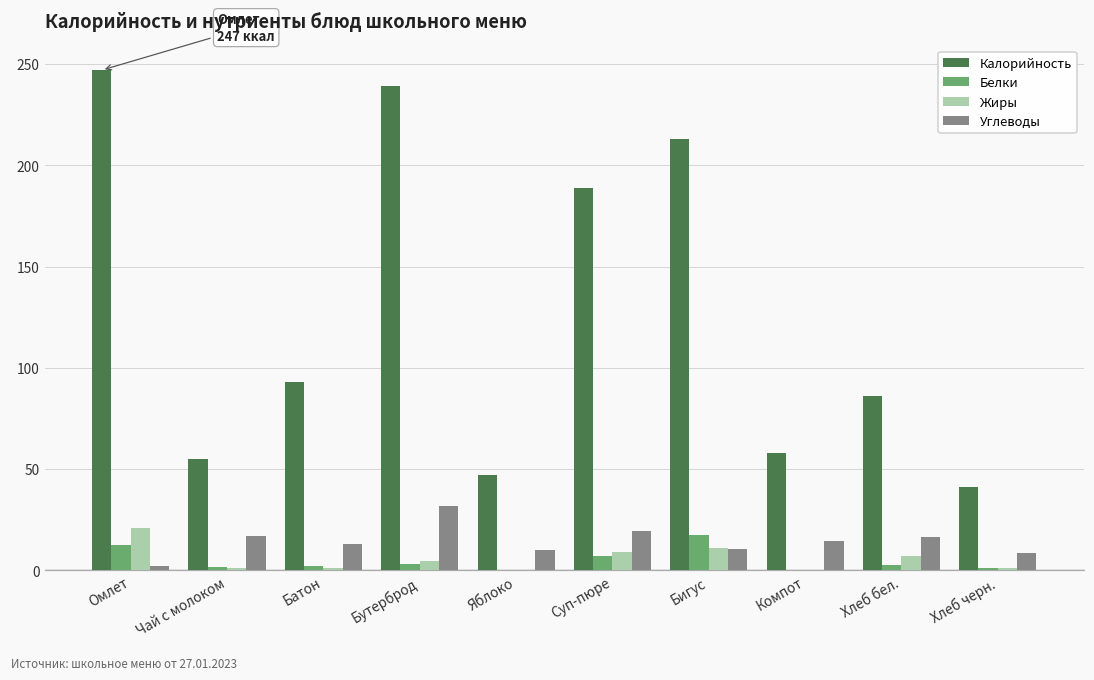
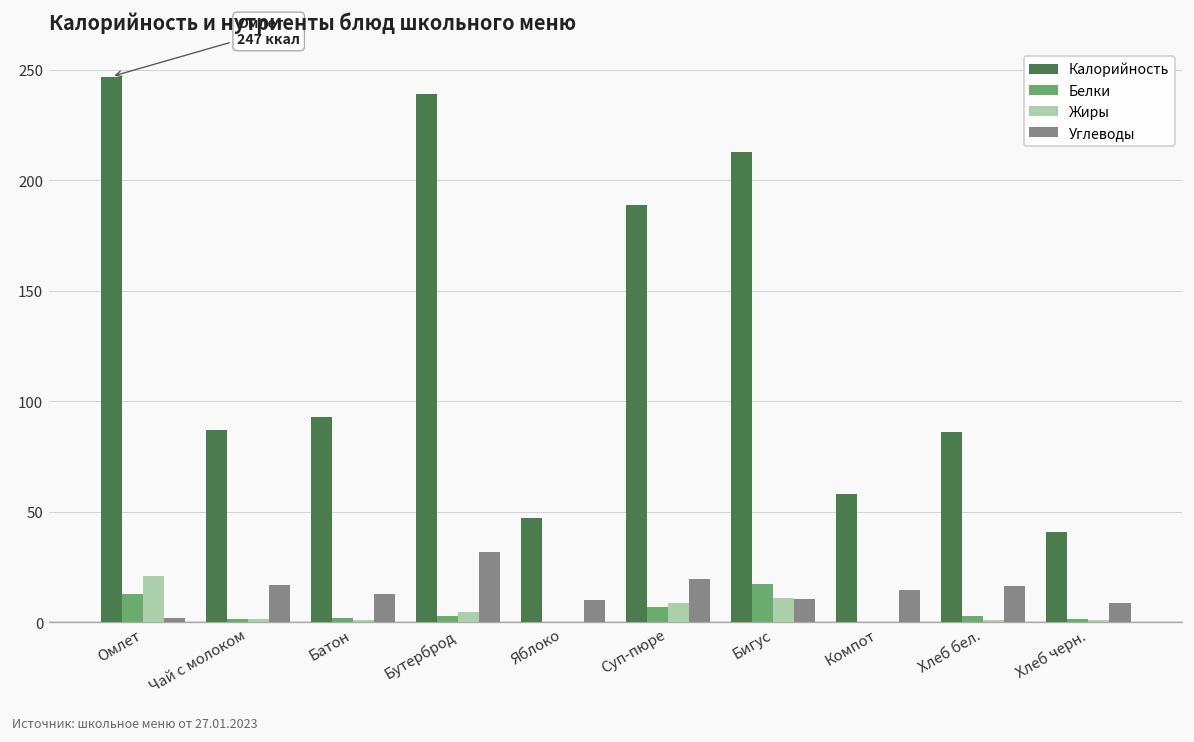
  {
    "Калорийность": {
-     "Чай с молоком": 55,
+     "Чай с молоком": 87,
      "Батон": 93,
      "Бутерброд": 239,
      "Яблоко": 47,
      "Суп-пюре": 189,
      "Бигус": 213,
      "Компот": 58,
      "Хлеб бел.": 86,
      "Хлеб черн.": 41
    },
    "Жиры": {
      "Омлет": 21,
      "Бутерброд": 5,
      "Яблоко": 0,
      "Суп-пюре": 9,
      "Бигус": 11,
      "Компот": 0,
-     "Хлеб бел.": 7
+     "Хлеб бел.": 1
    }
  }
